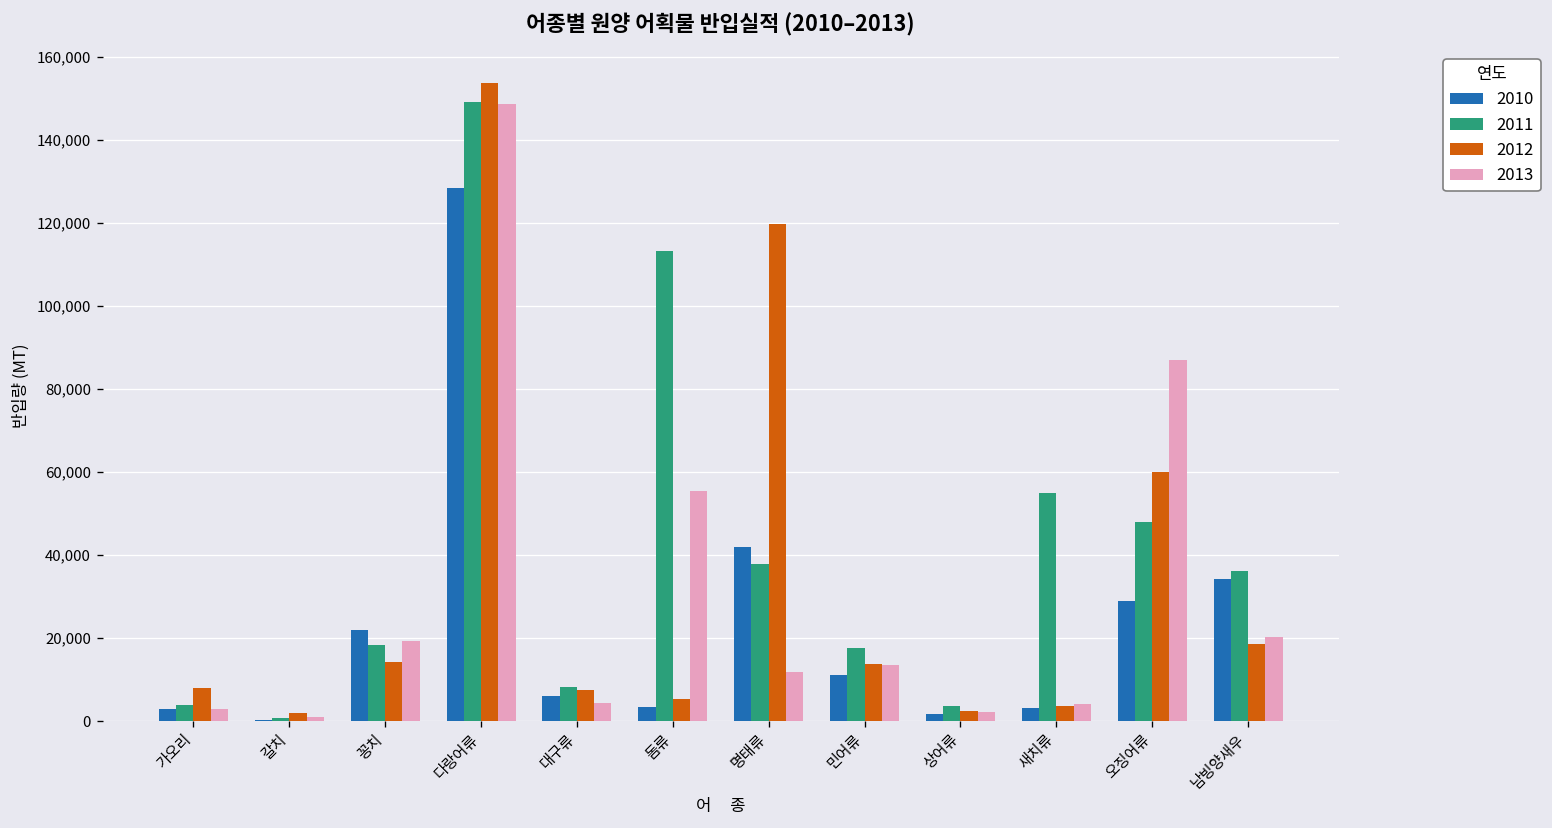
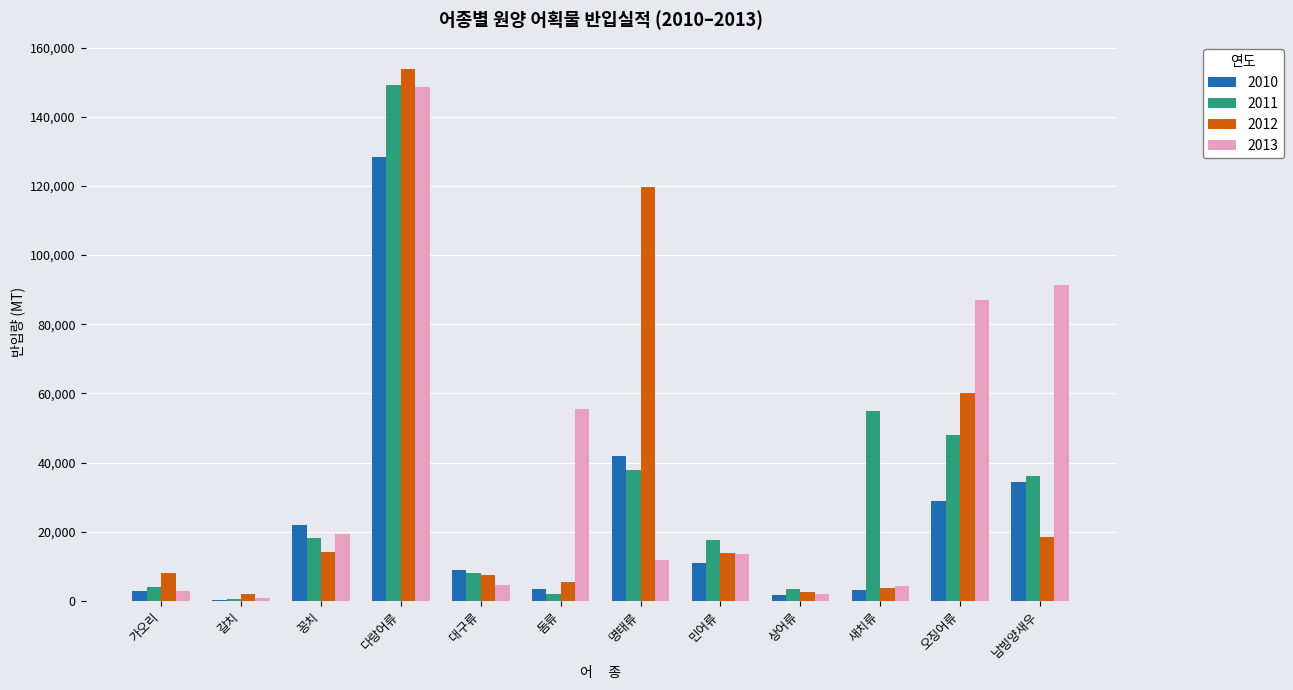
  {
    "2010": {
      "가오리": "3,000",
      "꽁치": "22,000",
      "다랑어류": "128,000",
-     "대구류": "6,000",
+     "대구류": "9,000",
      "돔류": "3,000",
      "명태류": "42,000",
      "민어류": "11,000",
      "상어류": "2,000",
      "새치류": "3,000",
      "오징어류": "29,000",
      "남빙양새우": "34,000"
    },
    "2011": {
      "가오리": "4,000",
      "꽁치": "18,000",
      "다랑어류": "149,000",
      "대구류": "8,000",
-     "돔류": "113,000",
+     "돔류": "2,000",
      "명태류": "38,000",
      "민어류": "18,000",
      "상어류": "4,000",
      "새치류": "55,000",
      "오징어류": "48,000",
      "남빙양새우": "36,000"
    },
    "2012": {
      "가오리": "8,000",
      "갈치": "2,000",
      "꽁치": "14,000",
      "다랑어류": "154,000",
      "대구류": "7,000",
      "돔류": "5,000",
      "명태류": "120,000",
      "민어류": "14,000",
      "상어류": "2,000",
      "새치류": "4,000",
      "오징어류": "60,000",
      "남빙양새우": "18,000"
    },
    "2013": {
      "가오리": "3,000",
      "갈치": "1,000",
      "꽁치": "19,000",
      "다랑어류": "149,000",
      "대구류": "4,000",
      "돔류": "55,000",
      "명태류": "12,000",
      "민어류": "13,000",
      "상어류": "2,000",
      "새치류": "4,000",
      "오징어류": "87,000",
-     "남빙양새우": "20,000"
+     "남빙양새우": "91,000"
    }
  }
